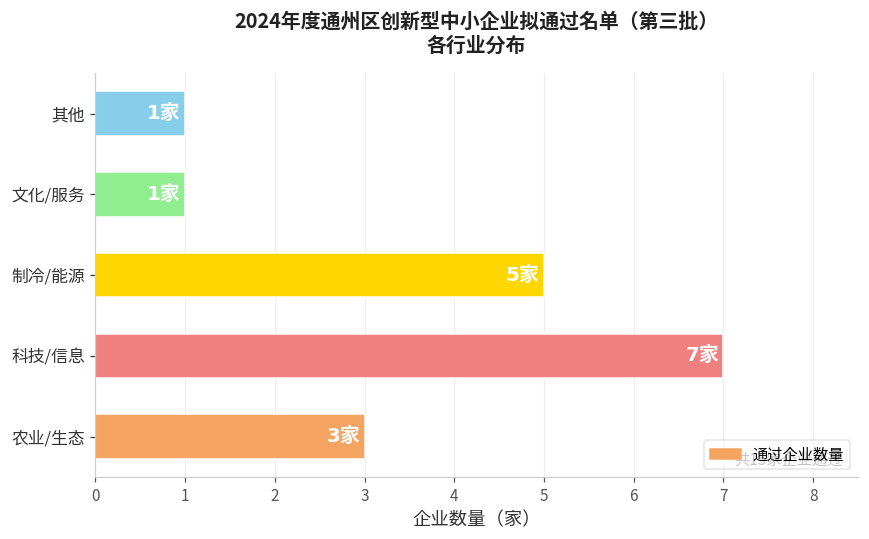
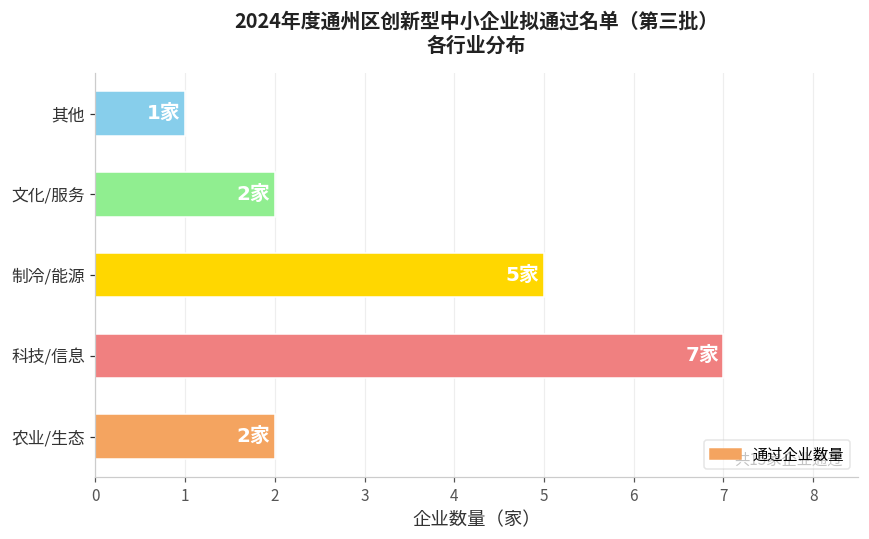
  {
    "其他": "1家",
-   "文化/服务": "1家",
+   "文化/服务": "2家",
    "制冷/能源": "5家",
    "科技/信息": "7家",
-   "农业/生态": "3家"
+   "农业/生态": "2家"
  }
